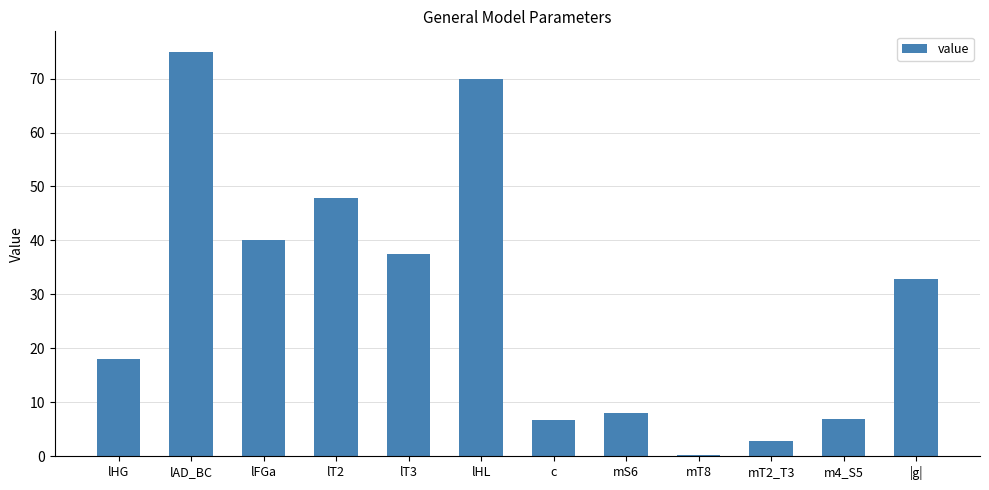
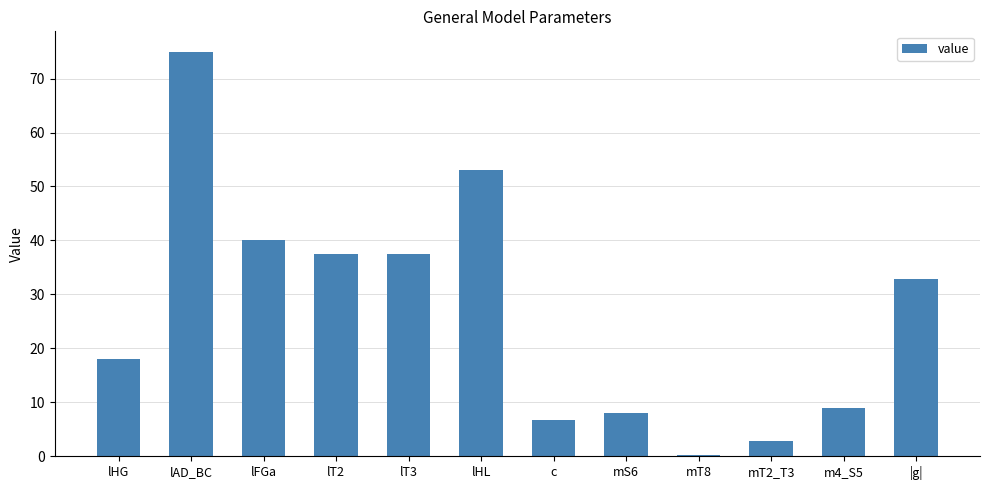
  {
    "lHG": 18,
    "lAD_BC": 75,
    "lFGa": 40,
-   "lT2": 48,
+   "lT2": 38,
    "lT3": 38,
-   "lHL": 70,
+   "lHL": 53,
    "c": 7,
    "mS6": 8,
    "mT2_T3": 3,
-   "m4_S5": 7,
+   "m4_S5": 9,
    "|g|": 33
  }
